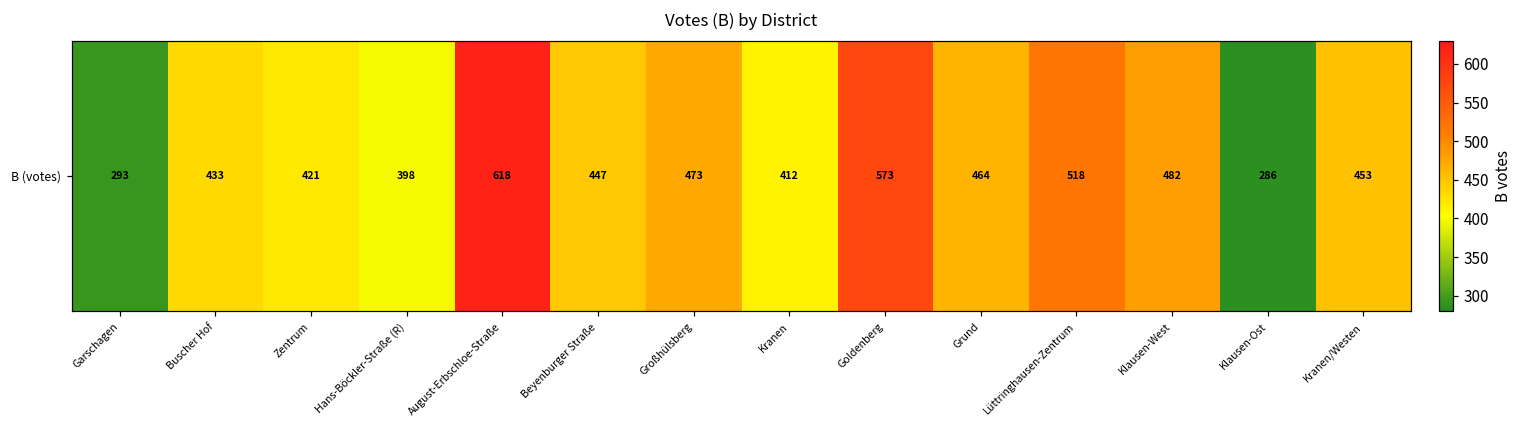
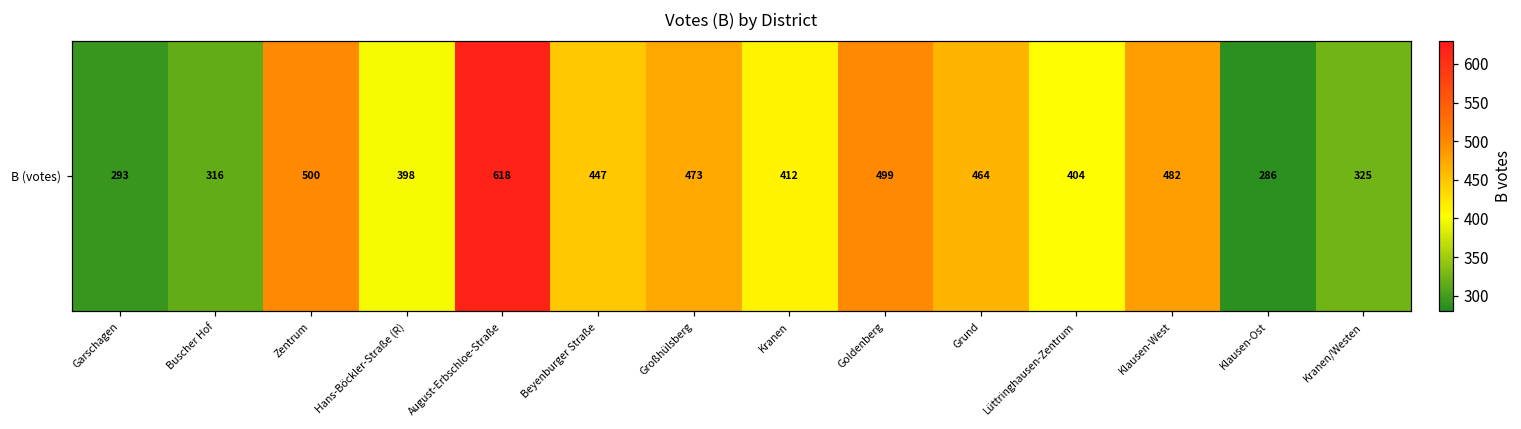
  {
    "B (votes)": {
      "Garschagen": 293,
-     "Buscher Hof": 433,
-     "Zentrum": 421,
+     "Buscher Hof": 316,
+     "Zentrum": 500,
      "Hans-Böckler-Straße (R)": 398,
      "August-Erbschloe-Straße": 618,
      "Beyenburger Straße": 447,
      "Großhülsberg": 473,
      "Kranen": 412,
-     "Goldenberg": 573,
+     "Goldenberg": 499,
      "Grund": 464,
-     "Lüttringhausen-Zentrum": 518,
+     "Lüttringhausen-Zentrum": 404,
      "Klausen-West": 482,
      "Klausen-Ost": 286,
-     "Kranen/Westen": 453
+     "Kranen/Westen": 325
    }
  }
